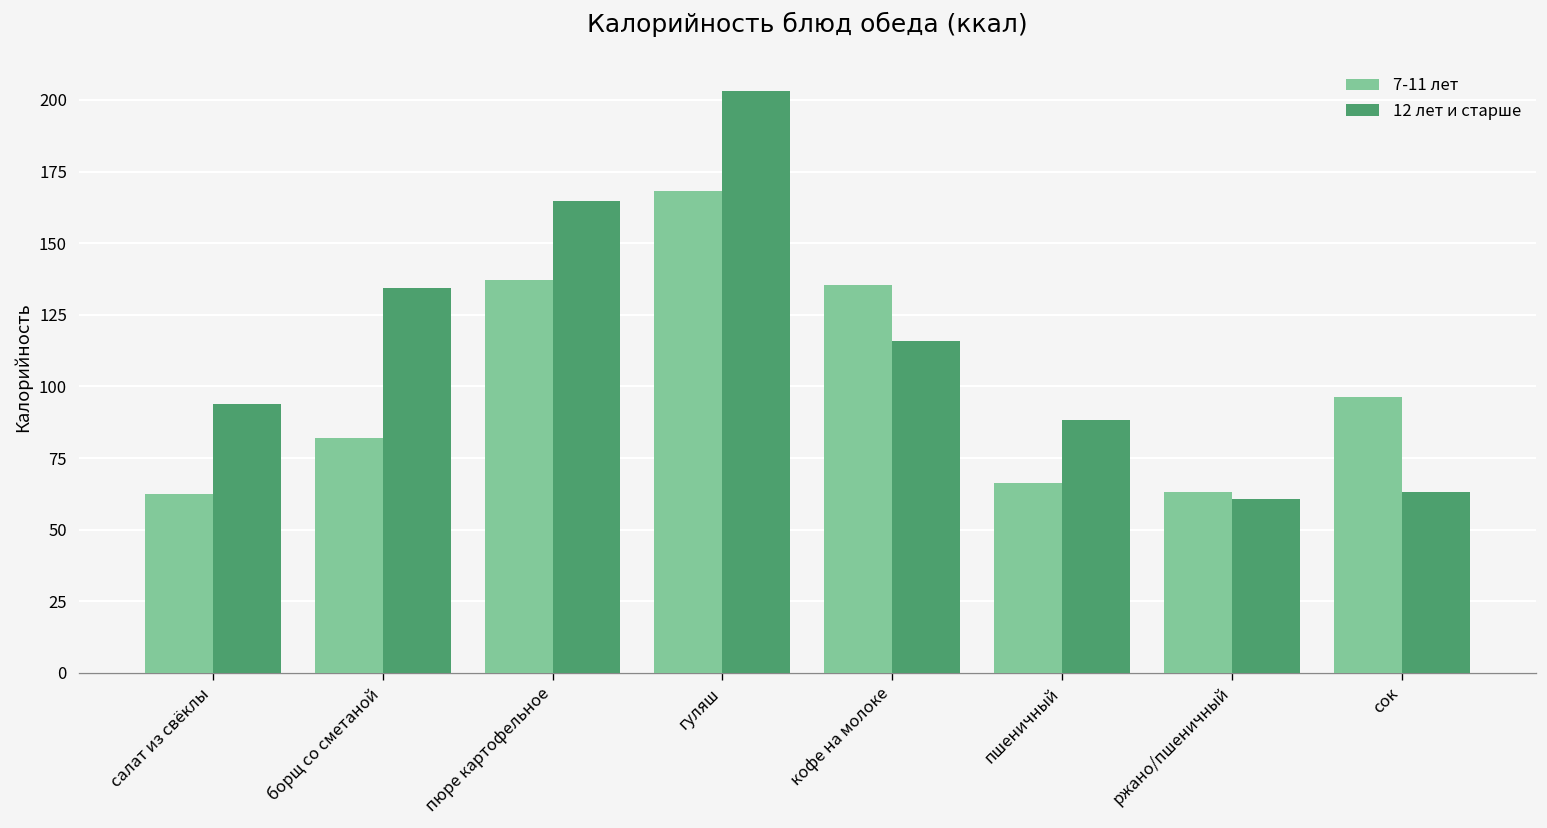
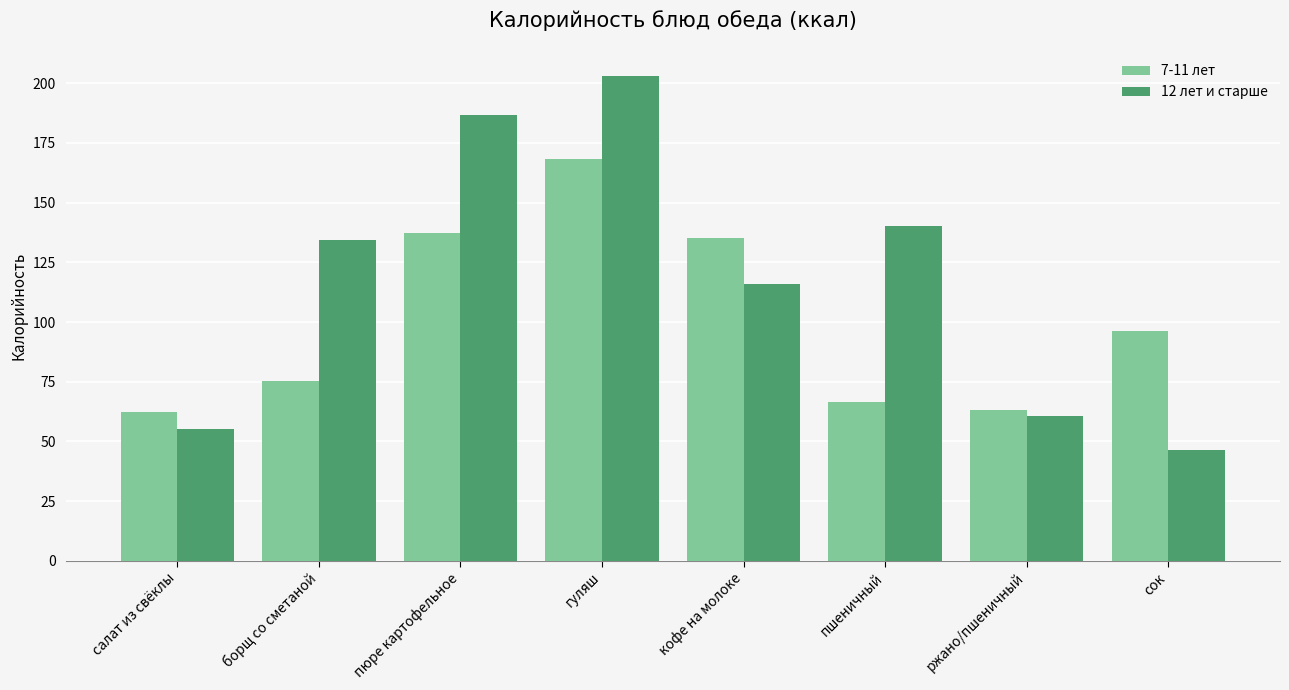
  {
    "7-11 лет": {
      "салат из свёклы": 62,
-     "борщ со сметаной": 82,
+     "борщ со сметаной": 75,
      "пюре картофельное": 137,
      "гуляш": 168,
      "кофе на молоке": 135,
      "пшеничный": 66,
      "ржано/пшеничный": 63,
      "сок": 96
    },
    "12 лет и старше": {
-     "салат из свёклы": 94,
+     "салат из свёклы": 55,
      "борщ со сметаной": 135,
-     "пюре картофельное": 165,
+     "пюре картофельное": 187,
      "гуляш": 203,
      "кофе на молоке": 116,
-     "пшеничный": 88,
+     "пшеничный": 140,
      "ржано/пшеничный": 61,
-     "сок": 63
+     "сок": 46
    }
  }
